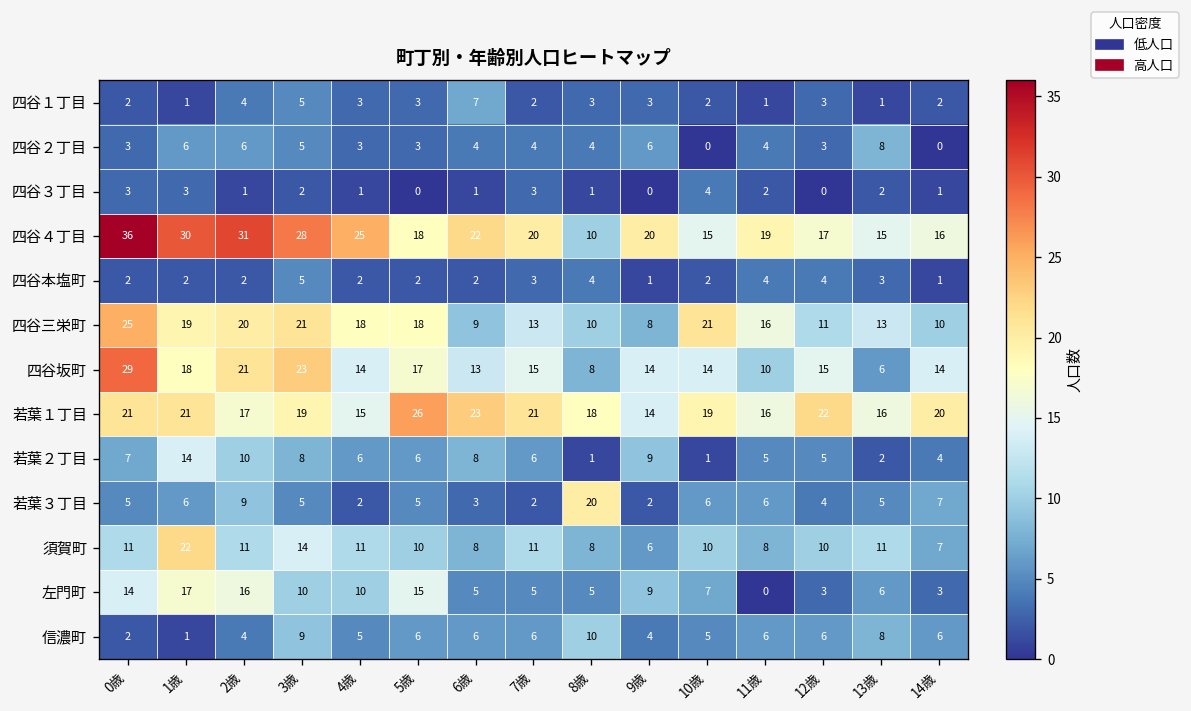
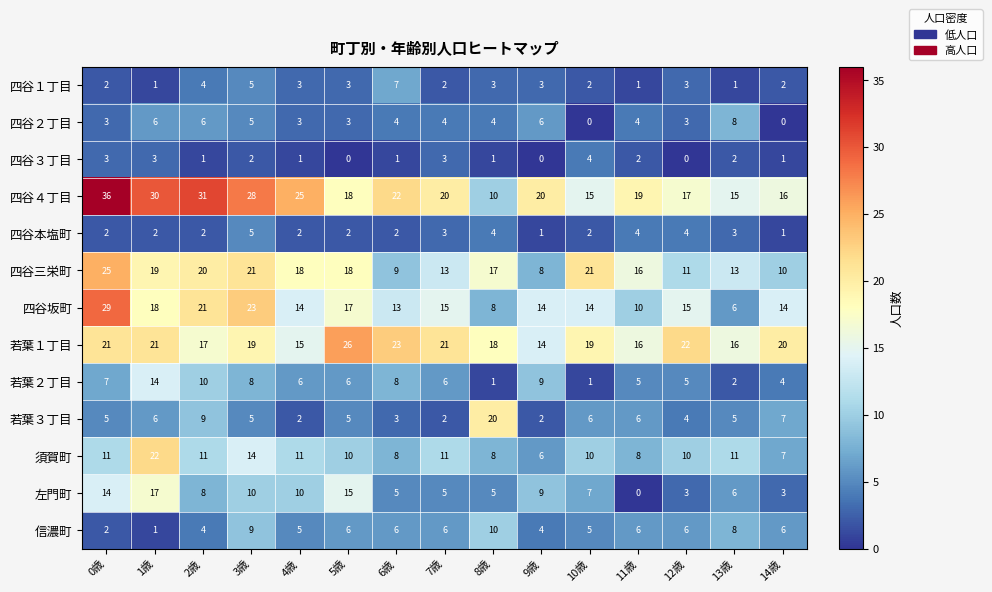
  {
    "四谷１丁目": {
      "0歳": 2,
      "1歳": 1,
      "2歳": 4,
      "3歳": 5,
      "4歳": 3,
      "5歳": 3,
      "6歳": 7,
      "7歳": 2,
      "8歳": 3,
      "9歳": 3,
      "10歳": 2,
      "11歳": 1,
      "12歳": 3,
      "13歳": 1,
      "14歳": 2
    },
    "四谷２丁目": {
      "0歳": 3,
      "1歳": 6,
      "2歳": 6,
      "3歳": 5,
      "4歳": 3,
      "5歳": 3,
      "6歳": 4,
      "7歳": 4,
      "8歳": 4,
      "9歳": 6,
      "10歳": 0,
      "11歳": 4,
      "12歳": 3,
      "13歳": 8,
      "14歳": 0
    },
    "四谷３丁目": {
      "0歳": 3,
      "1歳": 3,
      "2歳": 1,
      "3歳": 2,
      "4歳": 1,
      "5歳": 0,
      "6歳": 1,
      "7歳": 3,
      "8歳": 1,
      "9歳": 0,
      "10歳": 4,
      "11歳": 2,
      "12歳": 0,
      "13歳": 2,
      "14歳": 1
    },
    "四谷４丁目": {
      "0歳": 36,
      "1歳": 30,
      "2歳": 31,
      "3歳": 28,
      "4歳": 25,
      "5歳": 18,
      "6歳": 22,
      "7歳": 20,
      "8歳": 10,
      "9歳": 20,
      "10歳": 15,
      "11歳": 19,
      "12歳": 17,
      "13歳": 15,
      "14歳": 16
    },
    "四谷本塩町": {
      "0歳": 2,
      "1歳": 2,
      "2歳": 2,
      "3歳": 5,
      "4歳": 2,
      "5歳": 2,
      "6歳": 2,
      "7歳": 3,
      "8歳": 4,
      "9歳": 1,
      "10歳": 2,
      "11歳": 4,
      "12歳": 4,
      "13歳": 3,
      "14歳": 1
    },
    "四谷三栄町": {
      "0歳": 25,
      "1歳": 19,
      "2歳": 20,
      "3歳": 21,
      "4歳": 18,
      "5歳": 18,
      "6歳": 9,
      "7歳": 13,
-     "8歳": 10,
+     "8歳": 17,
      "9歳": 8,
      "10歳": 21,
      "11歳": 16,
      "12歳": 11,
      "13歳": 13,
      "14歳": 10
    },
    "四谷坂町": {
      "0歳": 29,
      "1歳": 18,
      "2歳": 21,
      "3歳": 23,
      "4歳": 14,
      "5歳": 17,
      "6歳": 13,
      "7歳": 15,
      "8歳": 8,
      "9歳": 14,
      "10歳": 14,
      "11歳": 10,
      "12歳": 15,
      "13歳": 6,
      "14歳": 14
    },
    "若葉１丁目": {
      "0歳": 21,
      "1歳": 21,
      "2歳": 17,
      "3歳": 19,
      "4歳": 15,
      "5歳": 26,
      "6歳": 23,
      "7歳": 21,
      "8歳": 18,
      "9歳": 14,
      "10歳": 19,
      "11歳": 16,
      "12歳": 22,
      "13歳": 16,
      "14歳": 20
    },
    "若葉２丁目": {
      "0歳": 7,
      "1歳": 14,
      "2歳": 10,
      "3歳": 8,
      "4歳": 6,
      "5歳": 6,
      "6歳": 8,
      "7歳": 6,
      "8歳": 1,
      "9歳": 9,
      "10歳": 1,
      "11歳": 5,
      "12歳": 5,
      "13歳": 2,
      "14歳": 4
    },
    "若葉３丁目": {
      "0歳": 5,
      "1歳": 6,
      "2歳": 9,
      "3歳": 5,
      "4歳": 2,
      "5歳": 5,
      "6歳": 3,
      "7歳": 2,
      "8歳": 20,
      "9歳": 2,
      "10歳": 6,
      "11歳": 6,
      "12歳": 4,
      "13歳": 5,
      "14歳": 7
    },
    "須賀町": {
      "0歳": 11,
      "1歳": 22,
      "2歳": 11,
      "3歳": 14,
      "4歳": 11,
      "5歳": 10,
      "6歳": 8,
      "7歳": 11,
      "8歳": 8,
      "9歳": 6,
      "10歳": 10,
      "11歳": 8,
      "12歳": 10,
      "13歳": 11,
      "14歳": 7
    },
    "左門町": {
      "0歳": 14,
      "1歳": 17,
-     "2歳": 16,
+     "2歳": 8,
      "3歳": 10,
      "4歳": 10,
      "5歳": 15,
      "6歳": 5,
      "7歳": 5,
      "8歳": 5,
      "9歳": 9,
      "10歳": 7,
      "11歳": 0,
      "12歳": 3,
      "13歳": 6,
      "14歳": 3
    },
    "信濃町": {
      "0歳": 2,
      "1歳": 1,
      "2歳": 4,
      "3歳": 9,
      "4歳": 5,
      "5歳": 6,
      "6歳": 6,
      "7歳": 6,
      "8歳": 10,
      "9歳": 4,
      "10歳": 5,
      "11歳": 6,
      "12歳": 6,
      "13歳": 8,
      "14歳": 6
    }
  }
